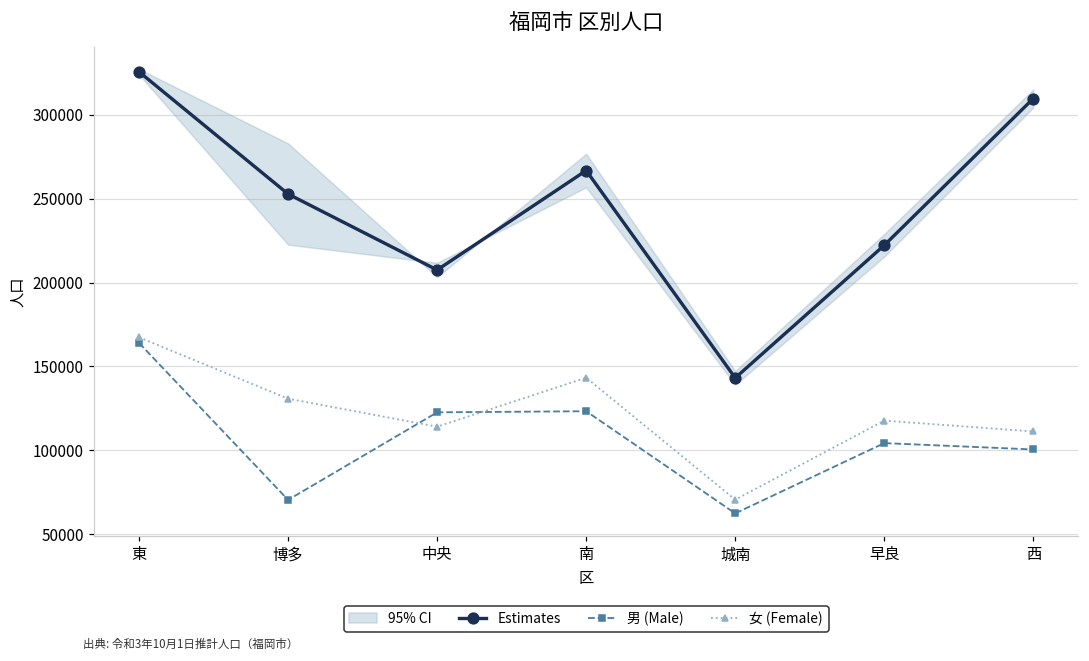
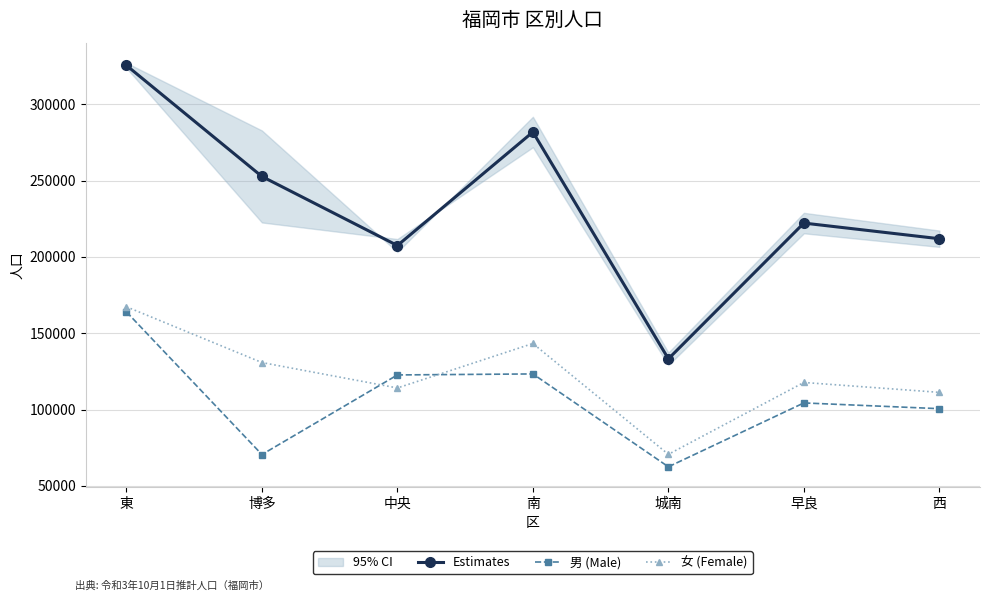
  {
    "Estimates": {
      "東": 325000,
      "博多": 253000,
      "中央": 207000,
-     "南": 267000,
-     "城南": 143000,
+     "南": 282000,
+     "城南": 133000,
      "早良": 222000,
-     "西": 310000
+     "西": 212000
    },
    "男 (Male)": {
      "東": 164000,
      "博多": 71000,
      "中央": 123000,
      "南": 123000,
      "城南": 63000,
      "早良": 104000,
      "西": 101000
    }
  }
